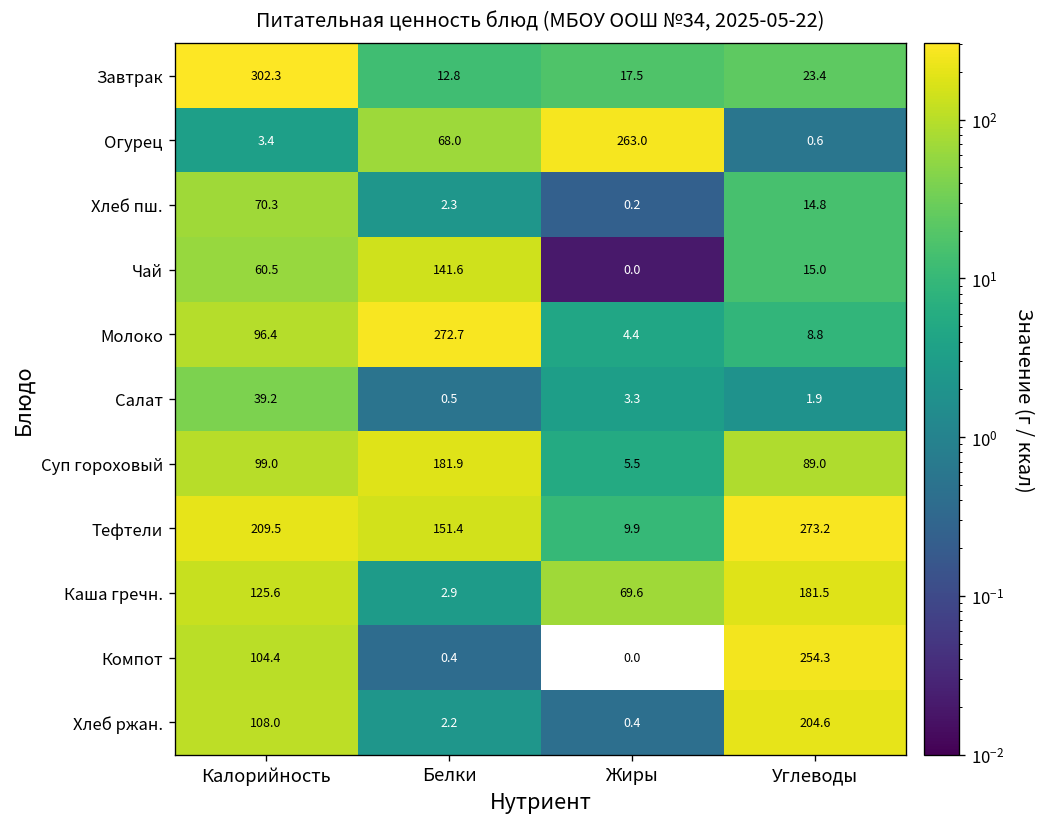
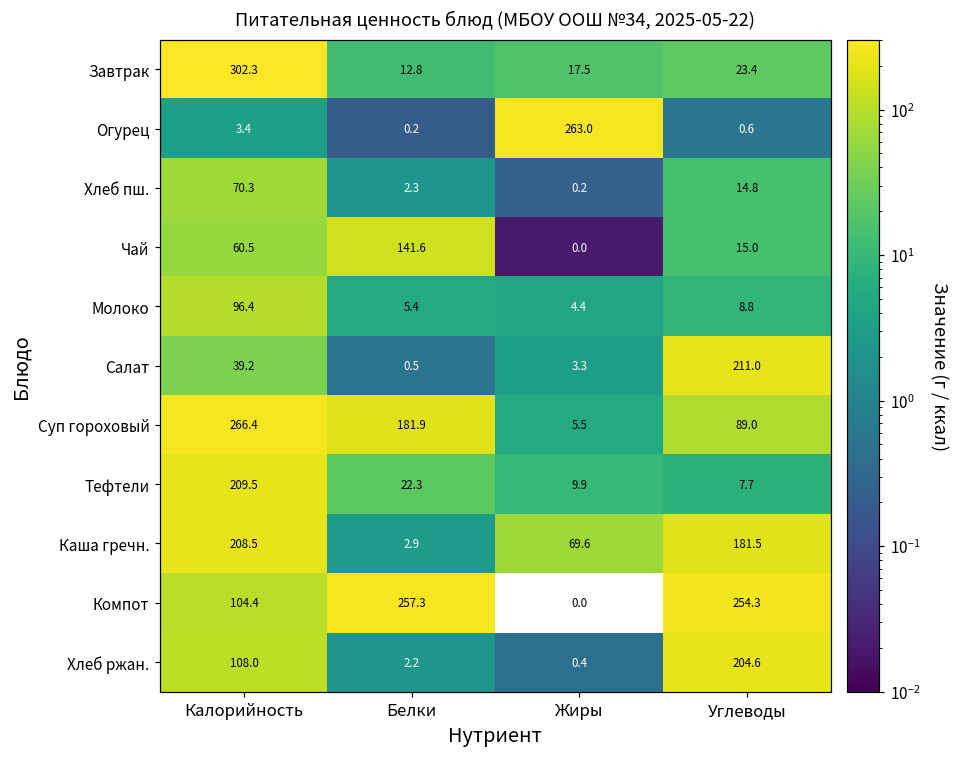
  {
    "Завтрак": {
      "Калорийность": 302.3,
      "Белки": 12.8,
      "Жиры": 17.5,
      "Углеводы": 23.4
    },
    "Огурец": {
      "Калорийность": 3.4,
-     "Белки": 68.0,
+     "Белки": 0.2,
      "Жиры": 263.0,
      "Углеводы": 0.6
    },
    "Хлеб пш.": {
      "Калорийность": 70.3,
      "Белки": 2.3,
      "Жиры": 0.2,
      "Углеводы": 14.8
    },
    "Чай": {
      "Калорийность": 60.5,
      "Белки": 141.6,
      "Жиры": 0.0,
      "Углеводы": 15.0
    },
    "Молоко": {
      "Калорийность": 96.4,
-     "Белки": 272.7,
+     "Белки": 5.4,
      "Жиры": 4.4,
      "Углеводы": 8.8
    },
    "Салат": {
      "Калорийность": 39.2,
      "Белки": 0.5,
      "Жиры": 3.3,
-     "Углеводы": 1.9
+     "Углеводы": 211.0
    },
    "Суп гороховый": {
-     "Калорийность": 99.0,
+     "Калорийность": 266.4,
      "Белки": 181.9,
      "Жиры": 5.5,
      "Углеводы": 89.0
    },
    "Тефтели": {
      "Калорийность": 209.5,
-     "Белки": 151.4,
+     "Белки": 22.3,
      "Жиры": 9.9,
-     "Углеводы": 273.2
+     "Углеводы": 7.7
    },
    "Каша гречн.": {
-     "Калорийность": 125.6,
+     "Калорийность": 208.5,
      "Белки": 2.9,
      "Жиры": 69.6,
      "Углеводы": 181.5
    },
    "Компот": {
      "Калорийность": 104.4,
-     "Белки": 0.4,
+     "Белки": 257.3,
      "Жиры": 0.0,
      "Углеводы": 254.3
    },
    "Хлеб ржан.": {
      "Калорийность": 108.0,
      "Белки": 2.2,
      "Жиры": 0.4,
      "Углеводы": 204.6
    }
  }
